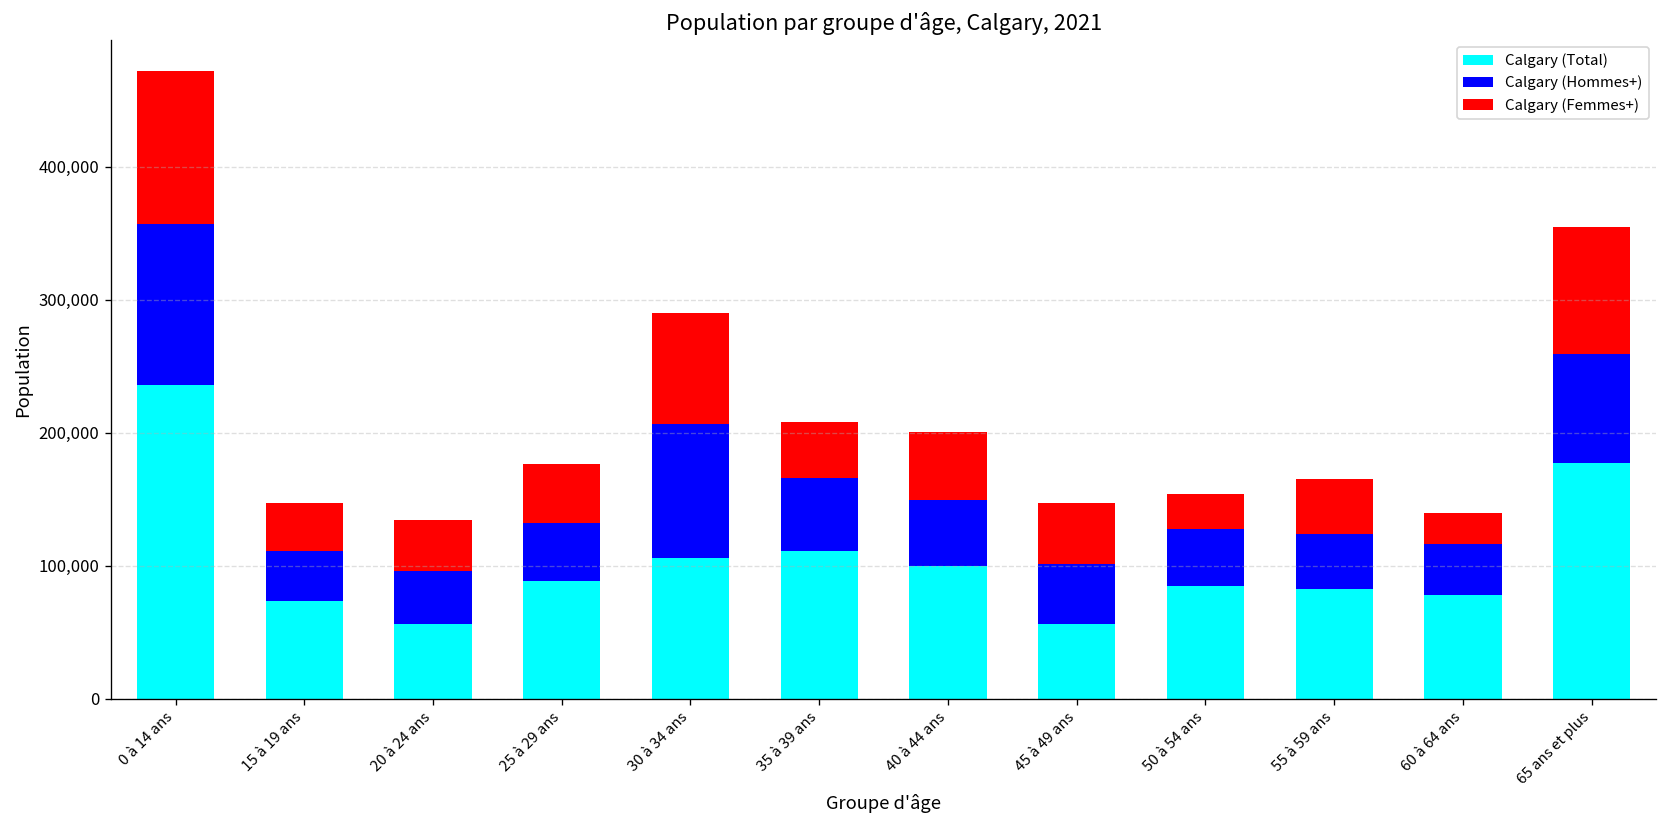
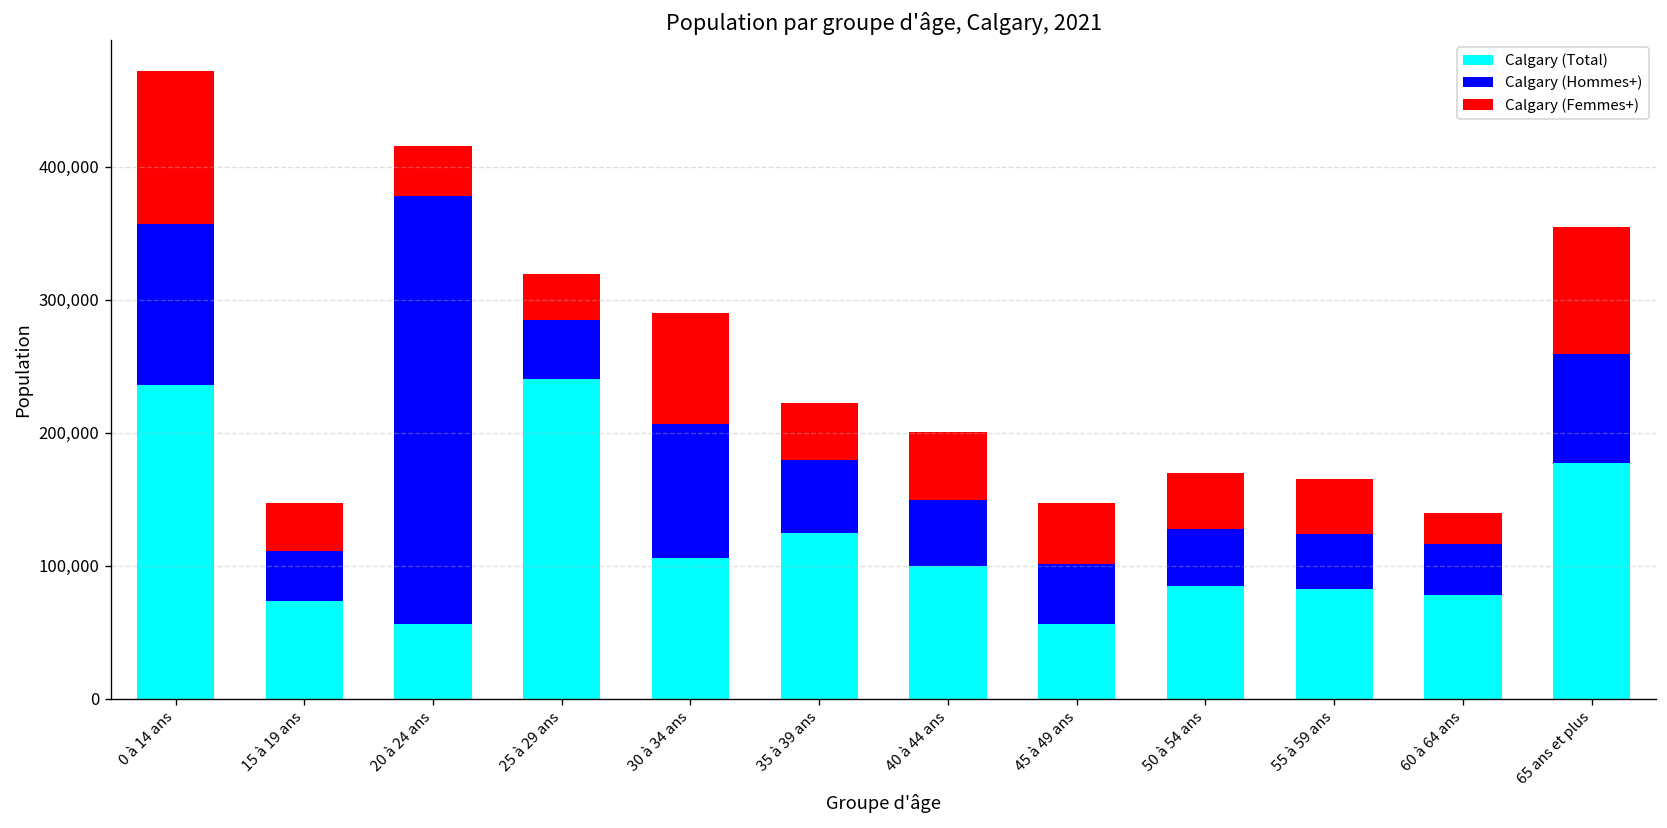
  {
    "Calgary (Total)": {
      "0 à 14 ans": "236,000",
      "15 à 19 ans": "73,000",
      "20 à 24 ans": "56,000",
-     "25 à 29 ans": "88,000",
+     "25 à 29 ans": "241,000",
      "30 à 34 ans": "106,000",
-     "35 à 39 ans": "111,000",
+     "35 à 39 ans": "125,000",
      "40 à 44 ans": "100,000",
      "45 à 49 ans": "56,000",
      "50 à 54 ans": "85,000",
      "55 à 59 ans": "83,000",
      "60 à 64 ans": "78,000",
      "65 ans et plus": "177,000"
    },
    "Calgary (Hommes+)": {
      "0 à 14 ans": "121,000",
      "15 à 19 ans": "38,000",
-     "20 à 24 ans": "40,000",
+     "20 à 24 ans": "322,000",
      "25 à 29 ans": "44,000",
      "30 à 34 ans": "101,000",
      "35 à 39 ans": "55,000",
      "40 à 44 ans": "49,000",
      "45 à 49 ans": "45,000",
      "50 à 54 ans": "43,000",
      "55 à 59 ans": "41,000",
      "60 à 64 ans": "38,000",
      "65 ans et plus": "82,000"
    },
    "Calgary (Femmes+)": {
      "0 à 14 ans": "115,000",
      "15 à 19 ans": "36,000",
      "20 à 24 ans": "38,000",
-     "25 à 29 ans": "44,000",
+     "25 à 29 ans": "35,000",
      "30 à 34 ans": "83,000",
      "35 à 39 ans": "43,000",
      "40 à 44 ans": "51,000",
      "45 à 49 ans": "46,000",
-     "50 à 54 ans": "27,000",
+     "50 à 54 ans": "42,000",
      "55 à 59 ans": "42,000",
      "60 à 64 ans": "23,000",
      "65 ans et plus": "95,000"
    }
  }
